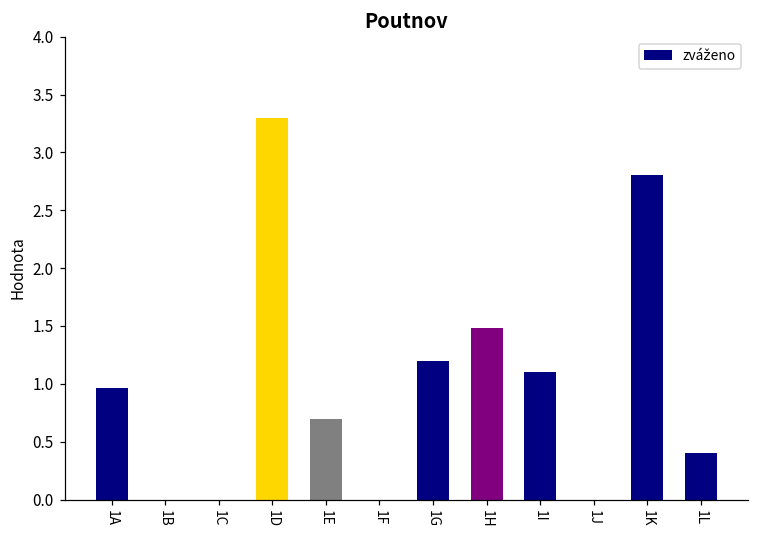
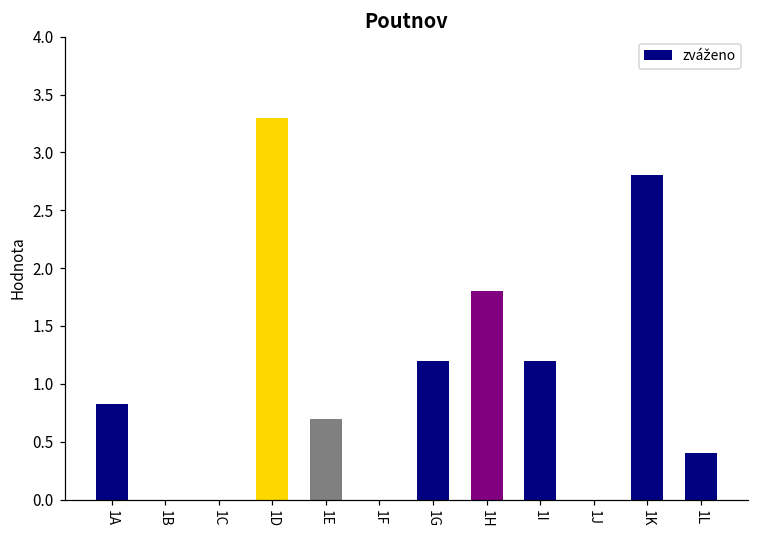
  {
-   "1A": 0.96,
+   "1A": 0.83,
    "1B": 0.00,
    "1C": 0.00,
    "1D": 3.30,
    "1E": 0.70,
    "1F": 0.00,
    "1G": 1.20,
-   "1H": 1.48,
-   "1I": 1.1,
+   "1H": 1.80,
+   "1I": 1.2,
    "1J": 0.00,
    "1K": 2.80,
    "1L": 0.40
  }
